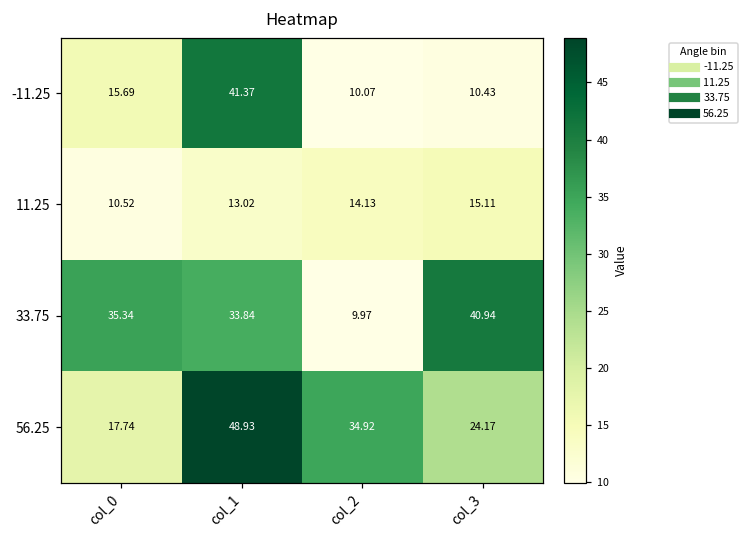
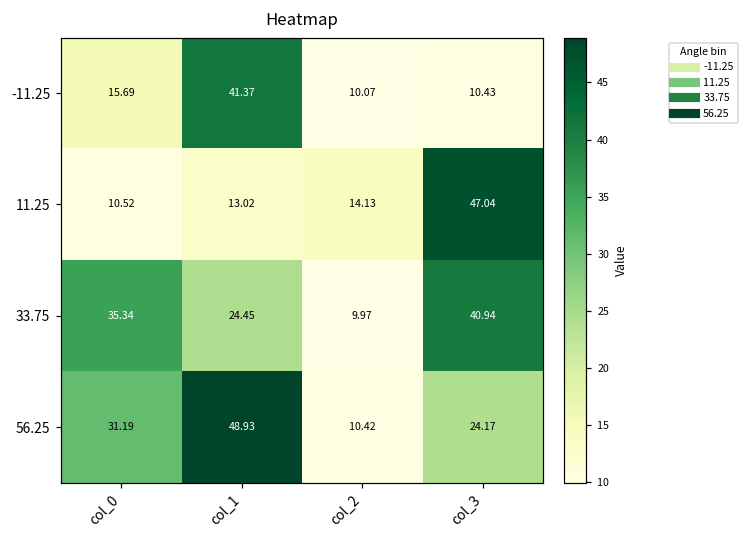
  {
    "-11.25": {
      "col_0": 15.69,
      "col_1": 41.37,
      "col_2": 10.07,
      "col_3": 10.43
    },
    "11.25": {
      "col_0": 10.52,
      "col_1": 13.02,
      "col_2": 14.13,
-     "col_3": 15.11
+     "col_3": 47.04
    },
    "33.75": {
      "col_0": 35.34,
-     "col_1": 33.84,
+     "col_1": 24.45,
      "col_2": 9.97,
      "col_3": 40.94
    },
    "56.25": {
-     "col_0": 17.74,
+     "col_0": 31.19,
      "col_1": 48.93,
-     "col_2": 34.92,
+     "col_2": 10.42,
      "col_3": 24.17
    }
  }
